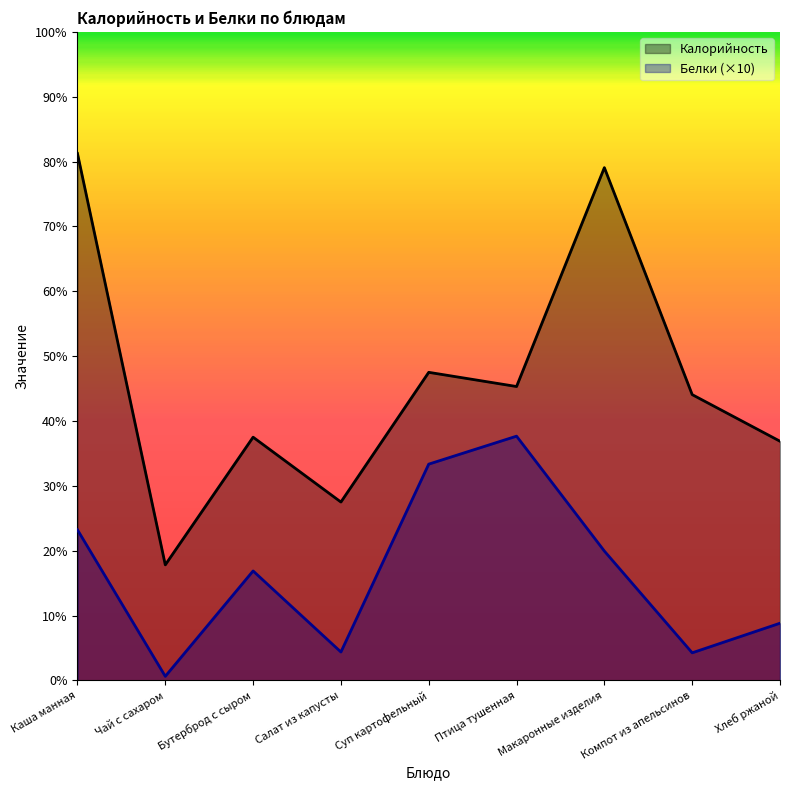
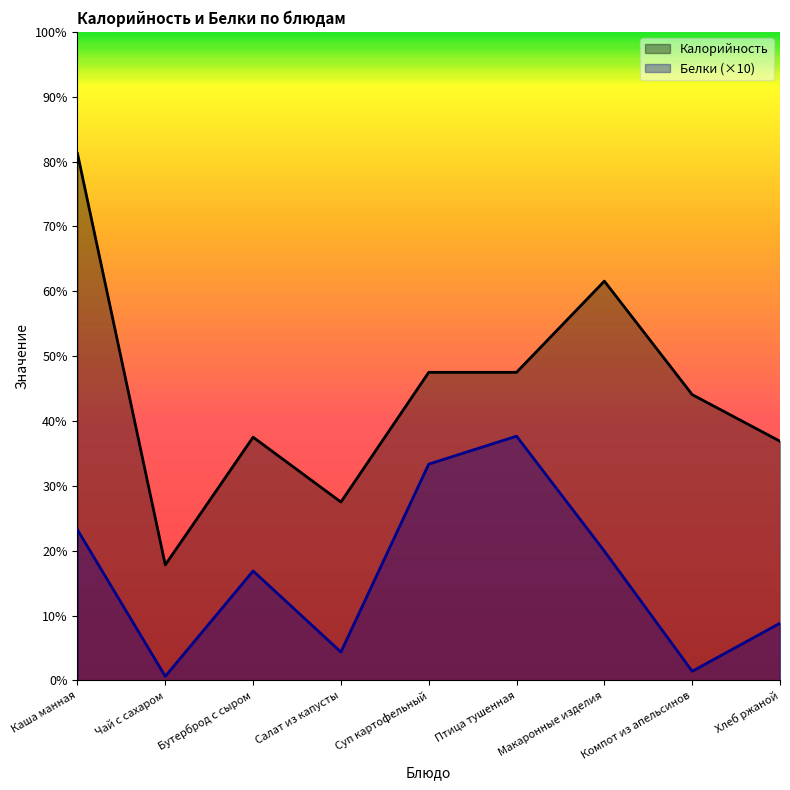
  {
    "Калорийность": {
      "Каша манная": "81%",
      "Чай с сахаром": "18%",
      "Бутерброд с сыром": "38%",
      "Салат из капусты": "28%",
      "Суп картофельный": "48%",
-     "Птица тушенная": "45%",
-     "Макаронные изделия": "79%",
+     "Птица тушенная": "48%",
+     "Макаронные изделия": "62%",
      "Компот из апельсинов": "44%",
      "Хлеб ржаной": "37%"
    },
    "Белки (×10)": {
      "Каша манная": "23%",
      "Чай с сахаром": "1%",
      "Бутерброд с сыром": "17%",
      "Салат из капусты": "4%",
      "Суп картофельный": "33%",
      "Птица тушенная": "38%",
      "Макаронные изделия": "20%",
-     "Компот из апельсинов": "4%",
+     "Компот из апельсинов": "1%",
      "Хлеб ржаной": "9%"
    }
  }
